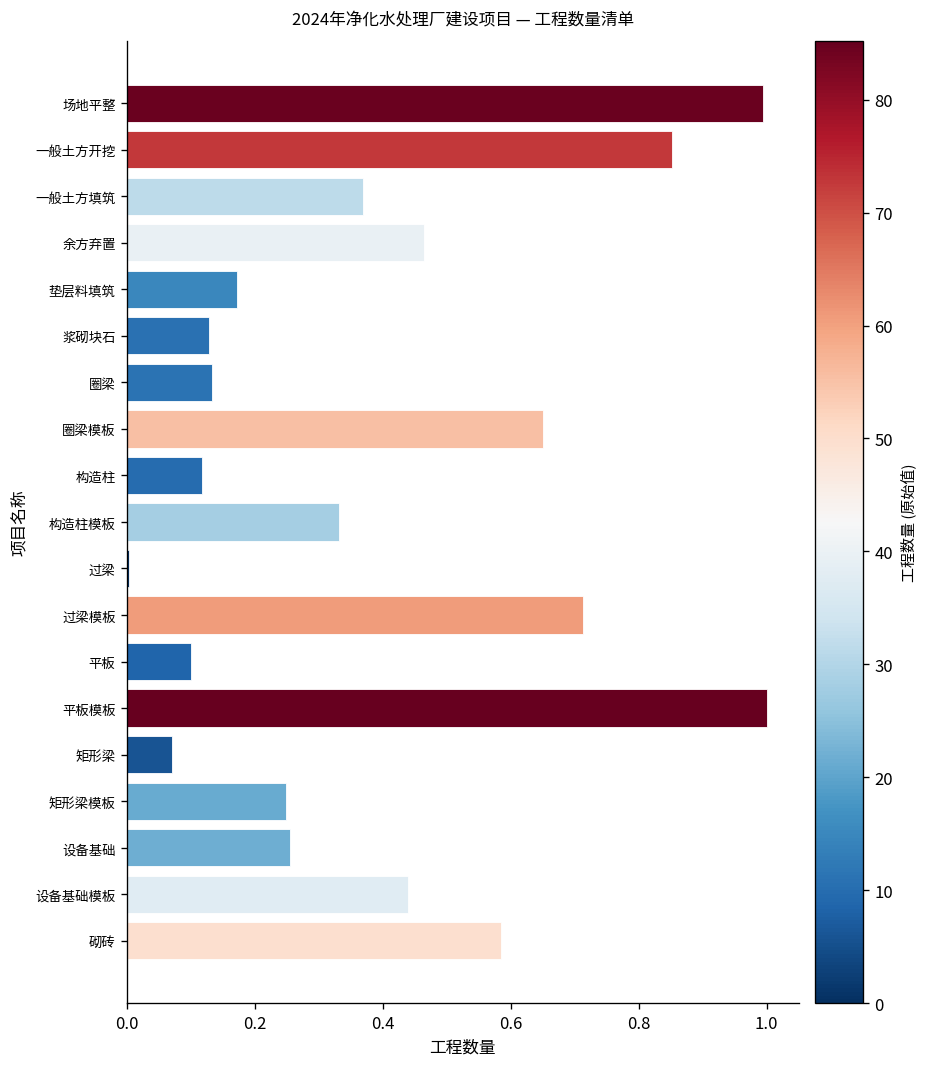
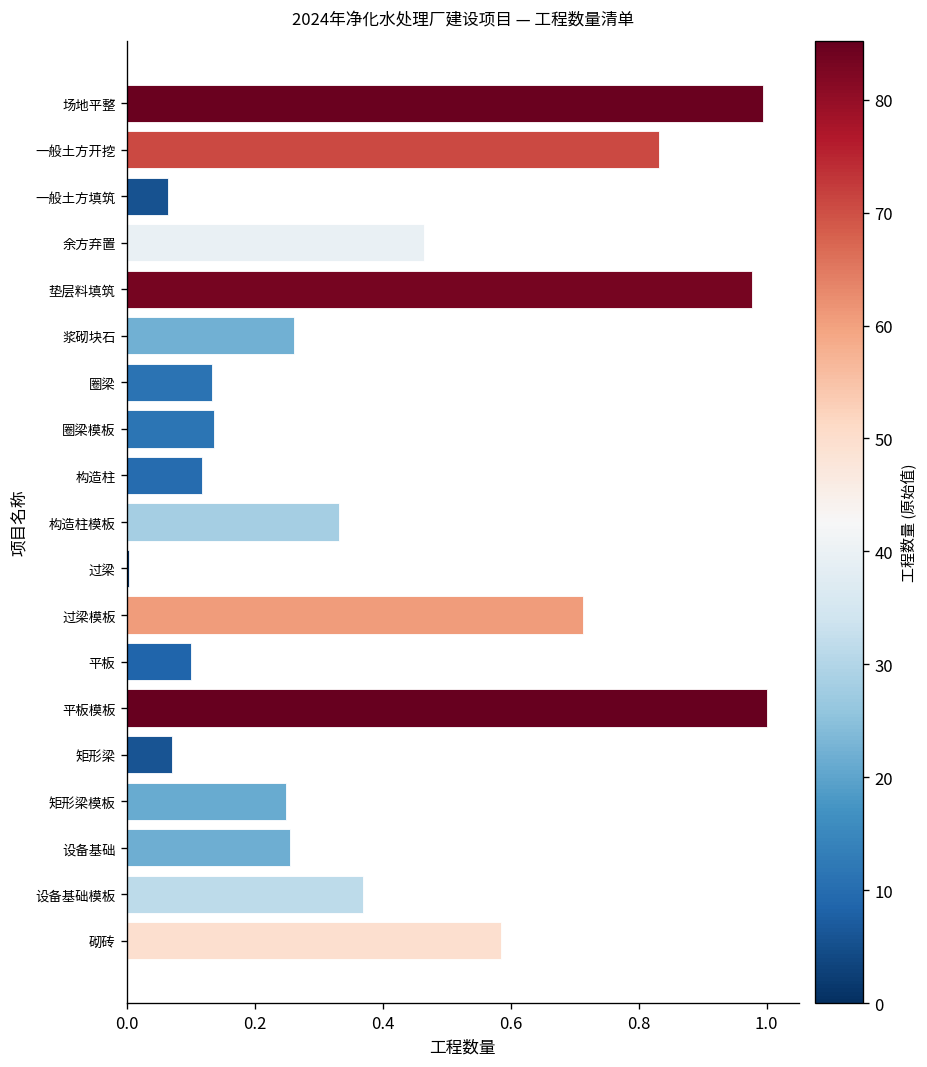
  {
    "场地平整": 0.99,
-   "一般土方开挖": 0.85,
-   "一般土方填筑": 0.37,
+   "一般土方开挖": 0.83,
+   "一般土方填筑": 0.06,
    "余方弃置": 0.46,
-   "垫层料填筑": 0.17,
-   "浆砌块石": 0.13,
+   "垫层料填筑": 0.98,
+   "浆砌块石": 0.26,
    "圈梁": 0.13,
-   "圈梁模板": 0.65,
+   "圈梁模板": 0.14,
    "构造柱": 0.12,
    "构造柱模板": 0.33,
    "过梁模板": 0.71,
    "平板": 0.10,
    "平板模板": 1.00,
    "矩形梁": 0.07,
    "矩形梁模板": 0.25,
    "设备基础": 0.26,
-   "设备基础模板": 0.44,
+   "设备基础模板": 0.37,
    "砌砖": 0.58
  }
